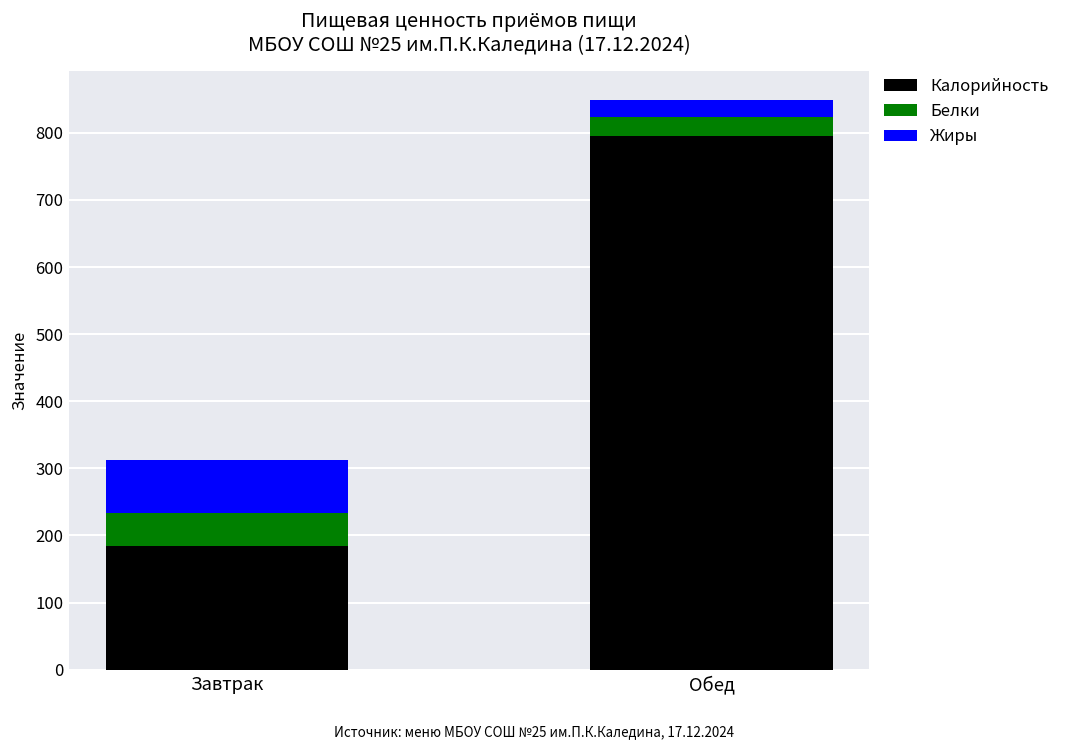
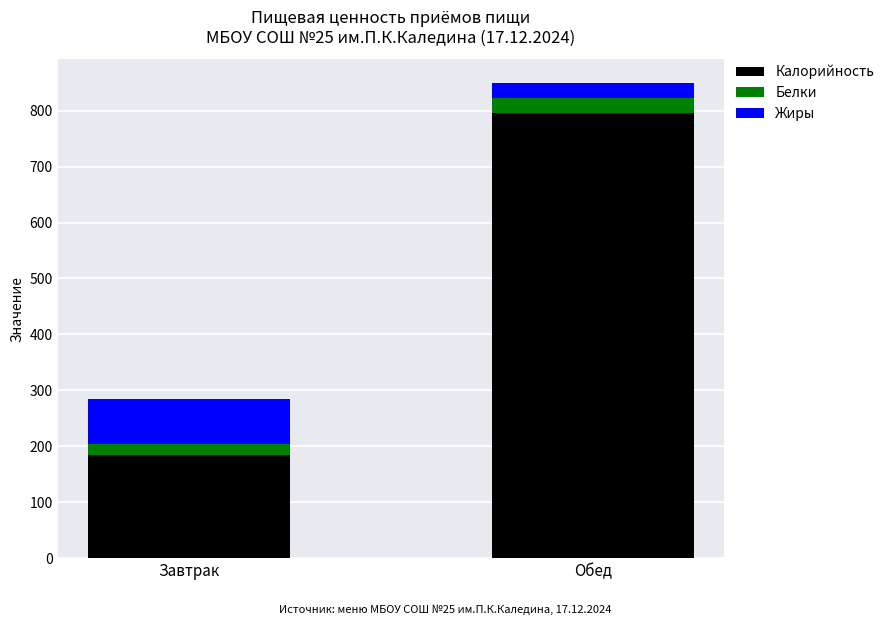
  {
    "Калорийность": {
      "Завтрак": 180,
      "Обед": 800
    },
    "Белки": {
-     "Завтрак": 50,
+     "Завтрак": 20,
      "Обед": 30
    },
    "Жиры": {
      "Завтрак": 80,
      "Обед": 30
    }
  }
